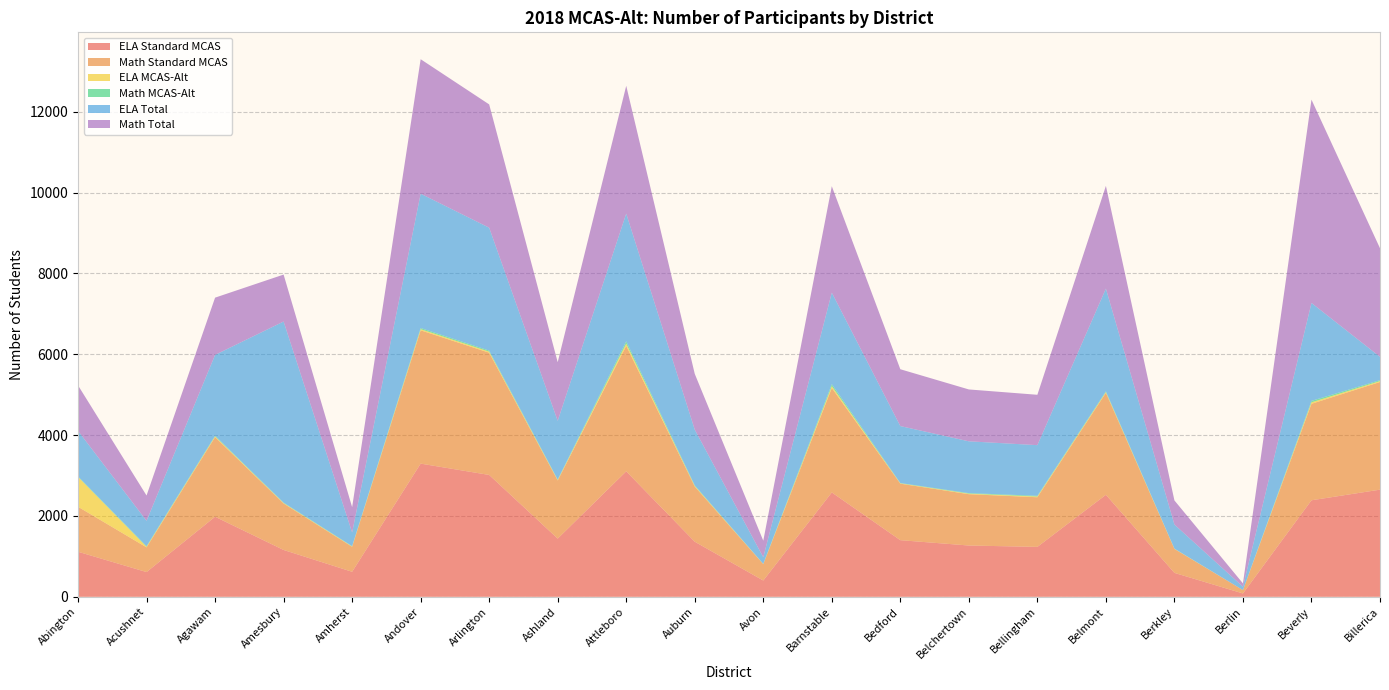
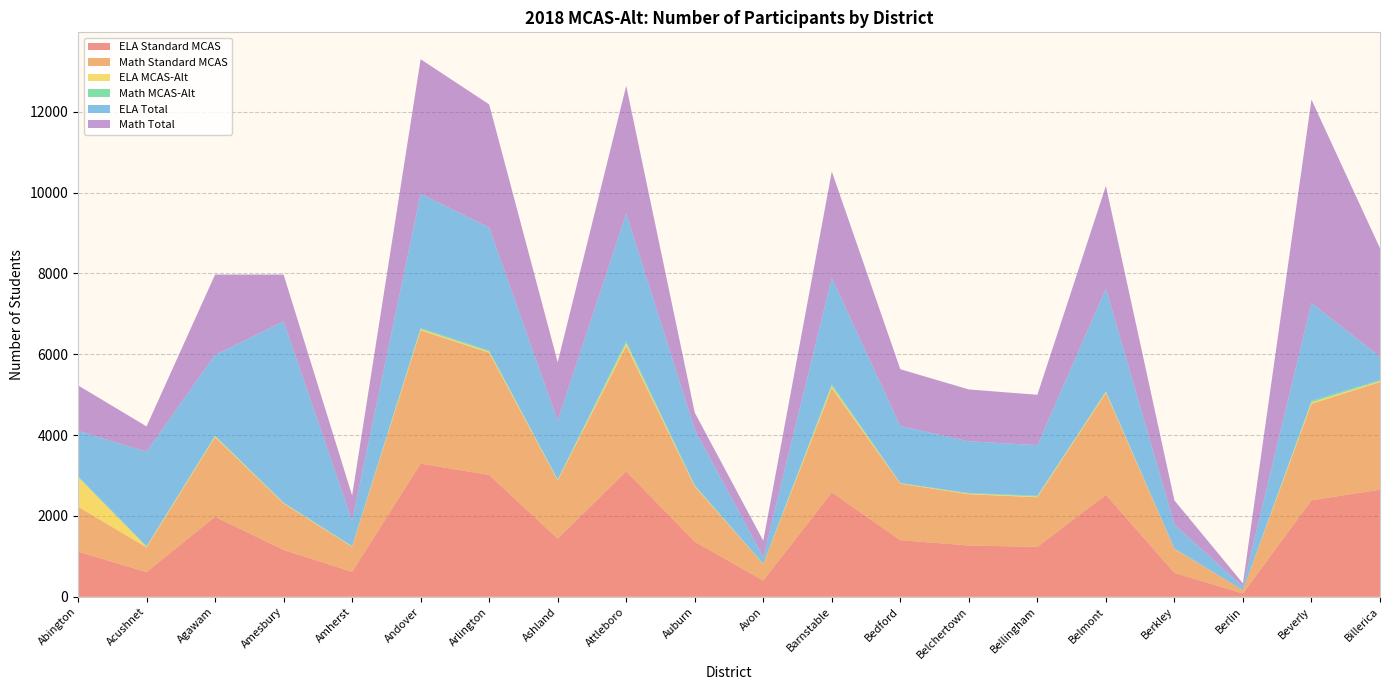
  {
    "ELA Total": {
      "Abington": 1100,
-     "Acushnet": 600,
+     "Acushnet": 2300,
      "Agawam": 2000,
      "Amesbury": 4500,
-     "Amherst": 300,
+     "Amherst": 600,
      "Andover": 3300,
      "Arlington": 3000,
      "Ashland": 1500,
      "Attleboro": 3200,
      "Auburn": 1400,
      "Avon": 200,
-     "Barnstable": 2300,
+     "Barnstable": 2600,
      "Bedford": 1400,
      "Belchertown": 1300,
      "Bellingham": 1300,
      "Belmont": 2500,
      "Berkley": 600,
      "Berlin": 100,
      "Beverly": 2400,
      "Billerica": 600
    },
    "Math Total": {
      "Abington": 1100,
      "Acushnet": 600,
-     "Agawam": 1400,
+     "Agawam": 2000,
      "Amesbury": 1200,
      "Amherst": 600,
      "Andover": 3300,
      "Arlington": 3100,
      "Ashland": 1500,
      "Attleboro": 3200,
-     "Auburn": 1400,
+     "Auburn": 400,
      "Avon": 400,
      "Barnstable": 2600,
      "Bedford": 1400,
      "Belchertown": 1300,
      "Bellingham": 1200,
      "Belmont": 2500,
      "Berkley": 600,
      "Berlin": 100,
      "Beverly": 5000,
      "Billerica": 2700
    }
  }
